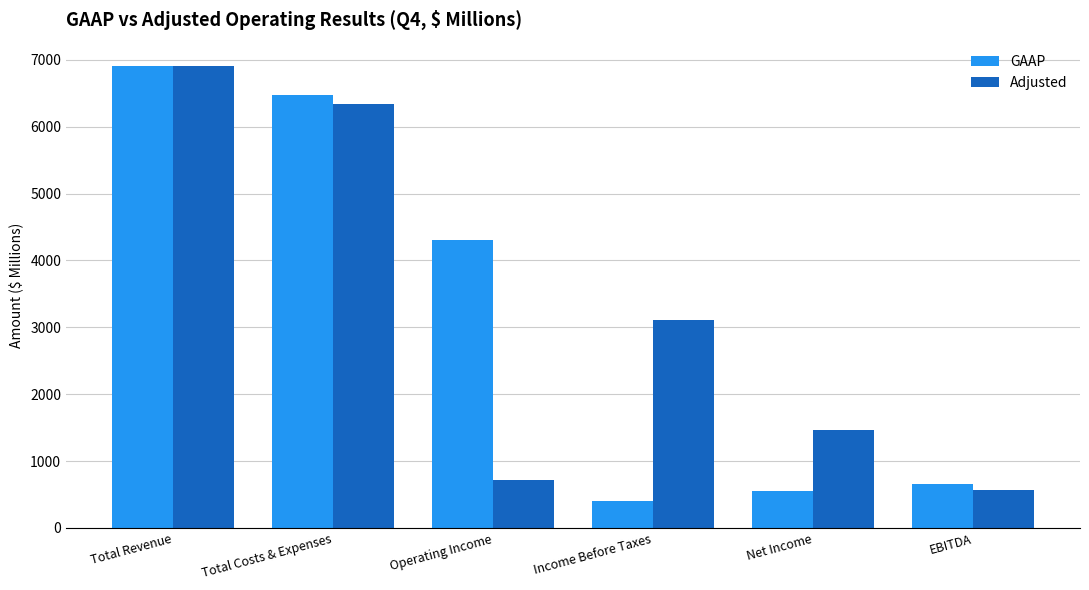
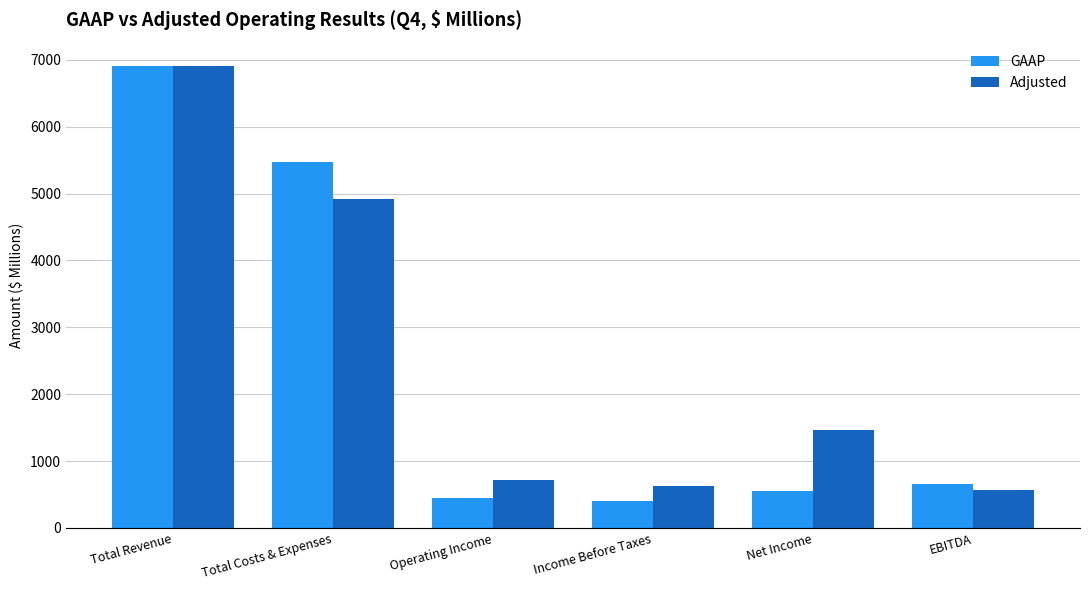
  {
    "GAAP": {
      "Total Revenue": 6900,
-     "Total Costs & Expenses": 6500,
-     "Operating Income": 4300,
+     "Total Costs & Expenses": 5500,
+     "Operating Income": 400,
      "Income Before Taxes": 400,
      "Net Income": 600,
      "EBITDA": 700
    },
    "Adjusted": {
      "Total Revenue": 6900,
-     "Total Costs & Expenses": 6300,
+     "Total Costs & Expenses": 4900,
      "Operating Income": 700,
-     "Income Before Taxes": 3100,
+     "Income Before Taxes": 600,
      "Net Income": 1500,
      "EBITDA": 600
    }
  }
